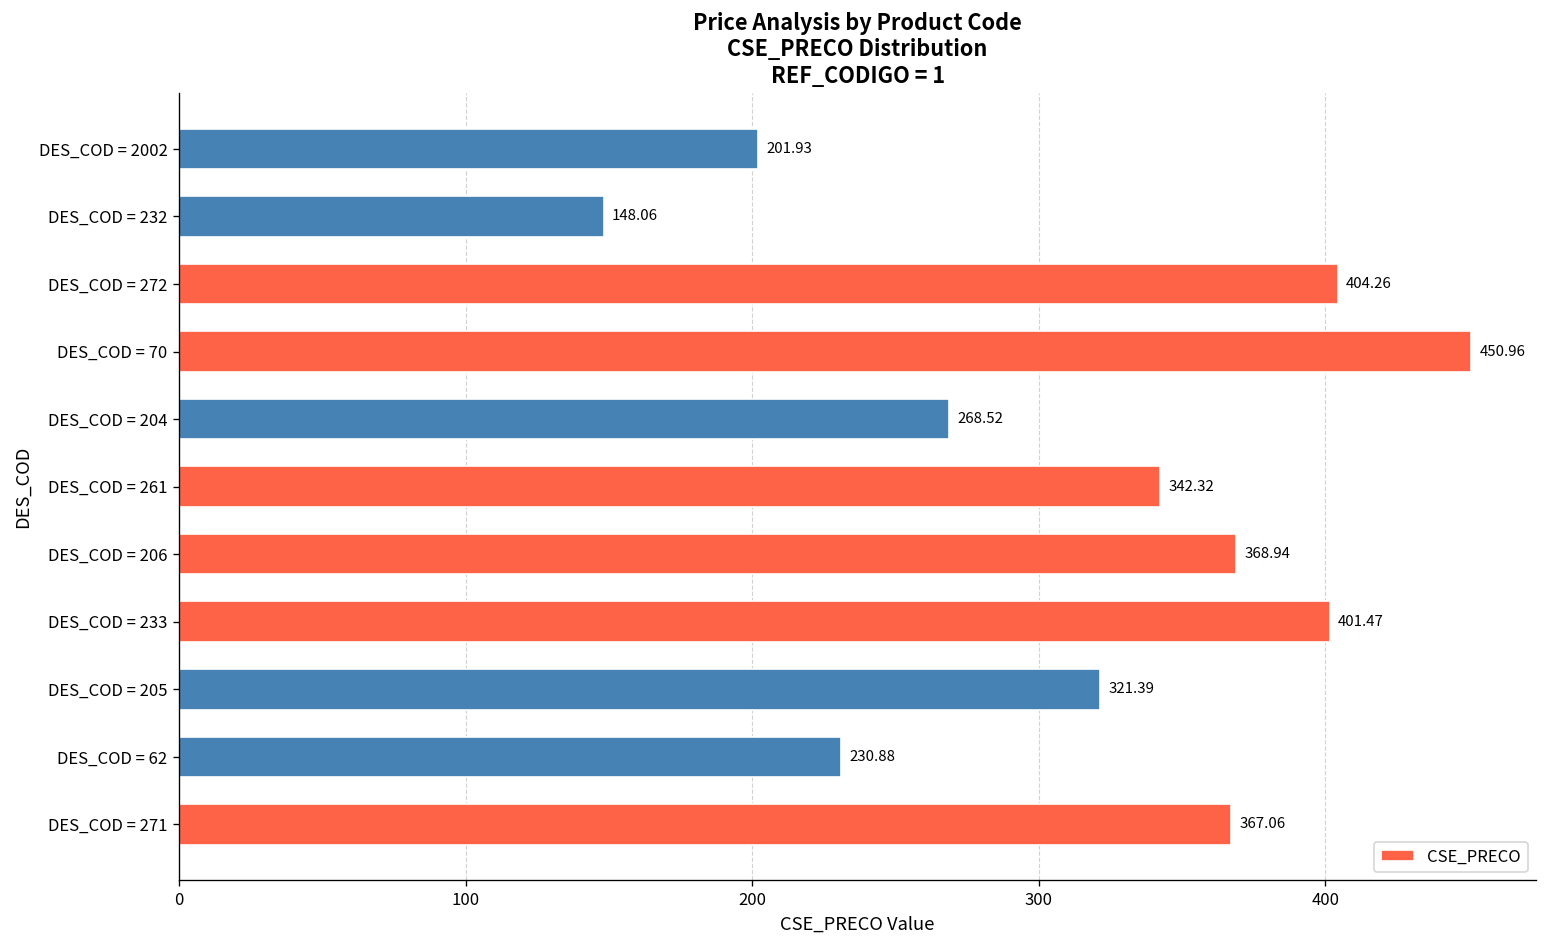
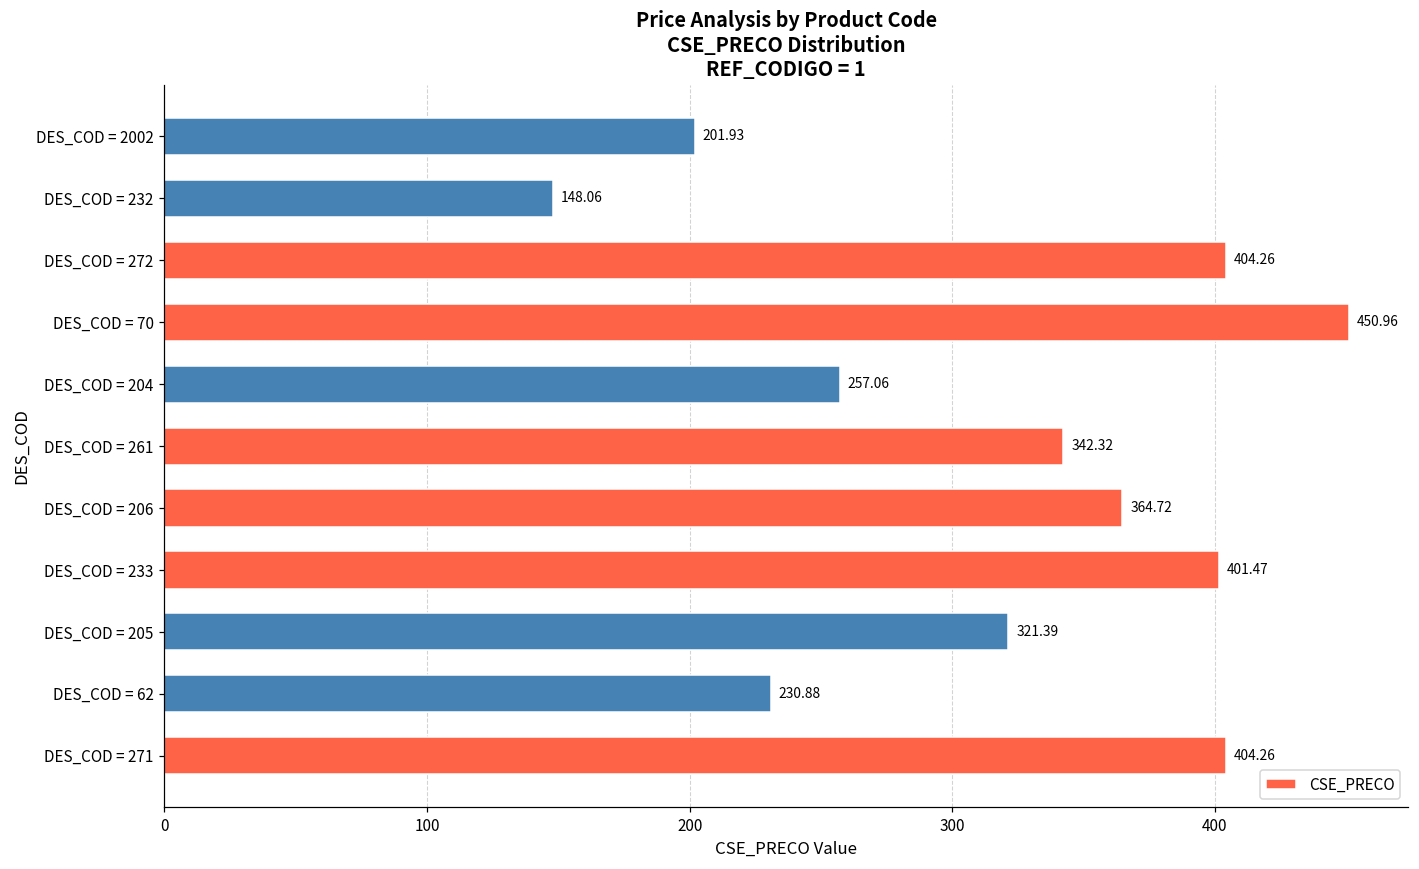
  {
    "DES_COD = 2002": 201.93,
    "DES_COD = 232": 148.06,
    "DES_COD = 272": 404.26,
    "DES_COD = 70": 450.96,
-   "DES_COD = 204": 268.52,
+   "DES_COD = 204": 257.06,
    "DES_COD = 261": 342.32,
-   "DES_COD = 206": 368.94,
+   "DES_COD = 206": 364.72,
    "DES_COD = 233": 401.47,
    "DES_COD = 205": 321.39,
    "DES_COD = 62": 230.88,
-   "DES_COD = 271": 367.06
+   "DES_COD = 271": 404.26
  }
